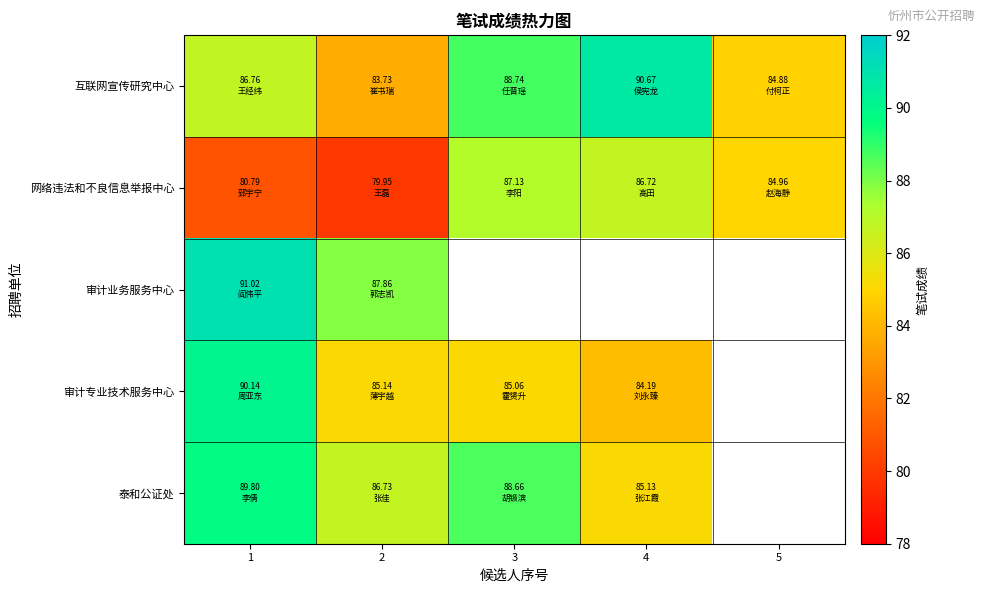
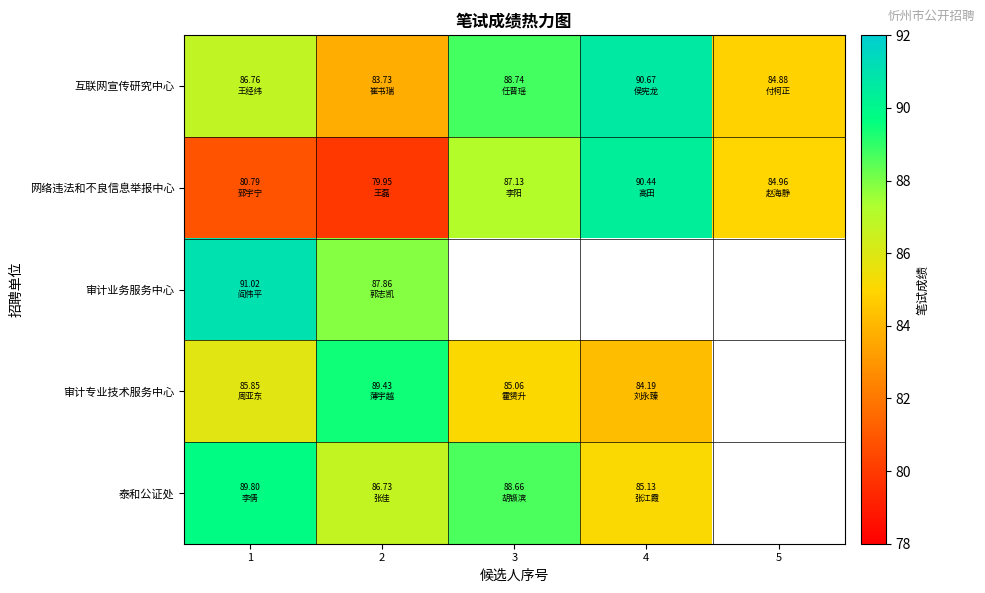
  {
    "互联网宣传研究中心": {
      "1": 86.76,
      "2": 83.73,
      "3": 88.74,
      "4": 90.67,
      "5": 84.88
    },
    "网络违法和不良信息举报中心": {
      "1": 80.79,
      "2": 79.95,
      "3": 87.13,
-     "4": 86.72,
+     "4": 90.44,
      "5": 84.96
    },
    "审计业务服务中心": {
      "1": 91.02,
      "2": 87.86
    },
    "审计专业技术服务中心": {
-     "1": 90.14,
-     "2": 85.14,
+     "1": 85.85,
+     "2": 89.43,
      "3": 85.06,
      "4": 84.19
    },
    "泰和公证处": {
      "1": 89.80,
      "2": 86.73,
      "3": 88.66,
      "4": 85.13
    }
  }
